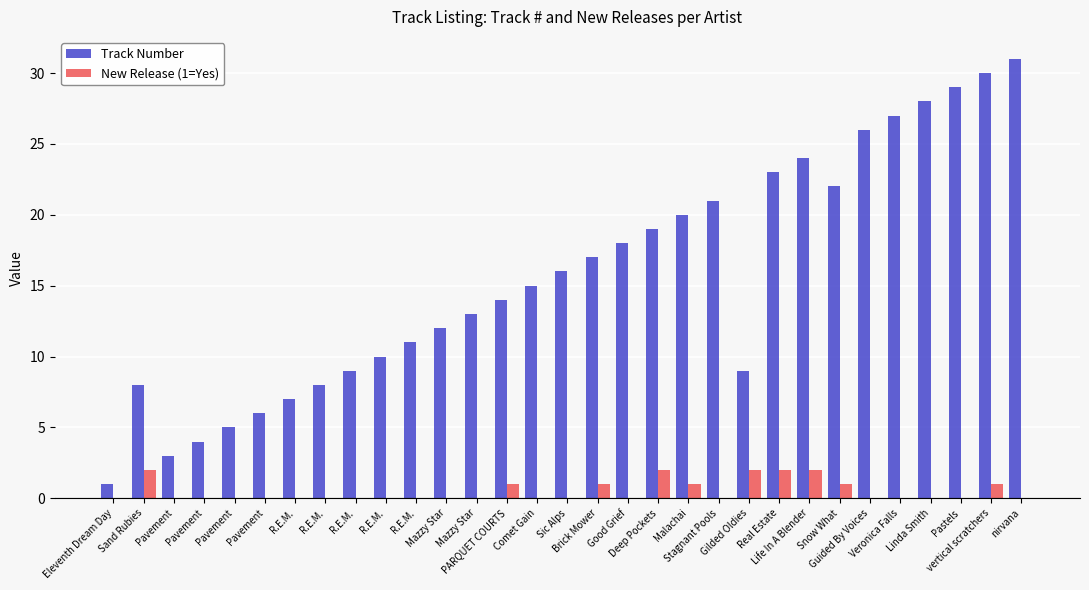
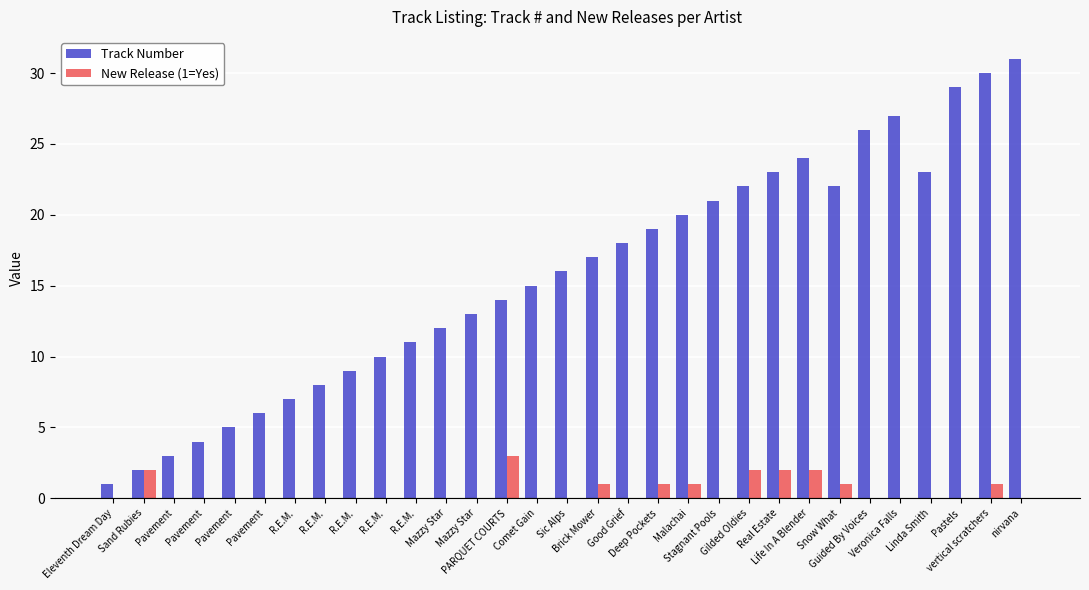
  {
    "Track Number": {
      "Eleventh Dream Day": 1,
-     "Sand Rubies": 8,
+     "Sand Rubies": 2,
      "PARQUET COURTS": 14,
      "Comet Gain": 15,
      "Sic Alps": 16,
      "Brick Mower": 17,
      "Good Grief": 18,
      "Deep Pockets": 19,
      "Malachai": 20,
      "Stagnant Pools": 21,
-     "Gilded Oldies": 9,
+     "Gilded Oldies": 22,
      "Real Estate": 23,
      "Life In A Blender": 24,
      "Snow What": 22,
      "Guided By Voices": 26,
      "Veronica Falls": 27,
-     "Linda Smith": 28,
+     "Linda Smith": 23,
      "Pastels": 29,
      "vertical scratchers": 30,
      "nirvana": 31
    },
    "New Release (1=Yes)": {
      "Eleventh Dream Day": 0,
      "Sand Rubies": 2,
-     "PARQUET COURTS": 1,
+     "PARQUET COURTS": 3,
      "Comet Gain": 0,
      "Sic Alps": 0,
      "Brick Mower": 1,
      "Good Grief": 0,
-     "Deep Pockets": 2,
+     "Deep Pockets": 1,
      "Malachai": 1,
      "Stagnant Pools": 0,
      "Gilded Oldies": 2,
      "Real Estate": 2,
      "Life In A Blender": 2,
      "Snow What": 1,
      "Guided By Voices": 0,
      "Veronica Falls": 0,
      "Linda Smith": 0,
      "Pastels": 0,
      "vertical scratchers": 1,
      "nirvana": 0
    }
  }
